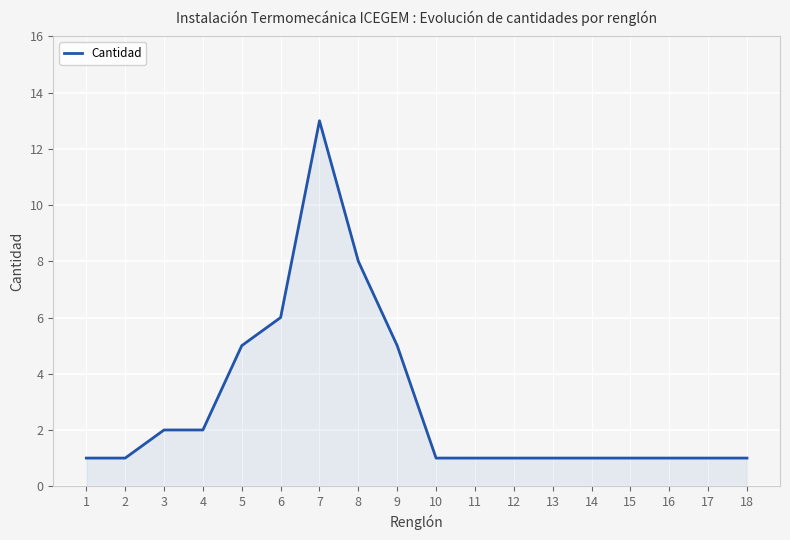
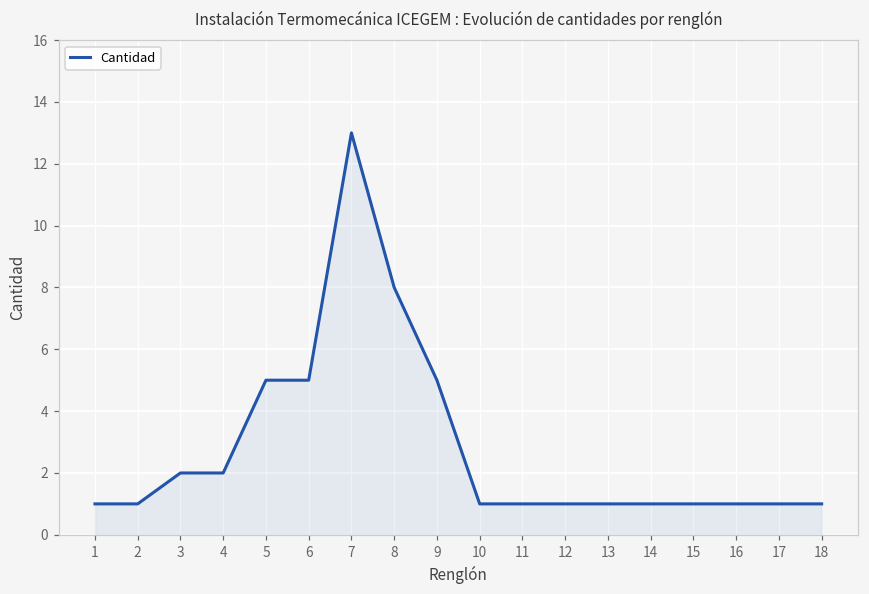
  {
    "1": 1,
    "2": 1,
    "3": 2,
    "4": 2,
    "5": 5,
-   "6": 6,
+   "6": 5,
    "7": 13,
    "8": 8,
    "9": 5,
    "10": 1,
    "11": 1,
    "12": 1,
    "13": 1,
    "14": 1,
    "15": 1,
    "16": 1,
    "17": 1,
    "18": 1
  }
